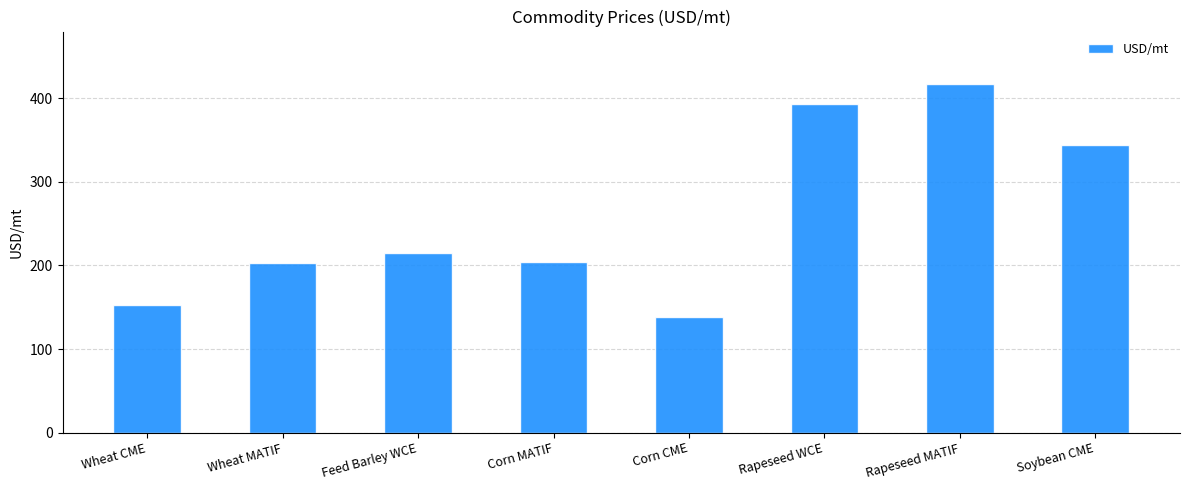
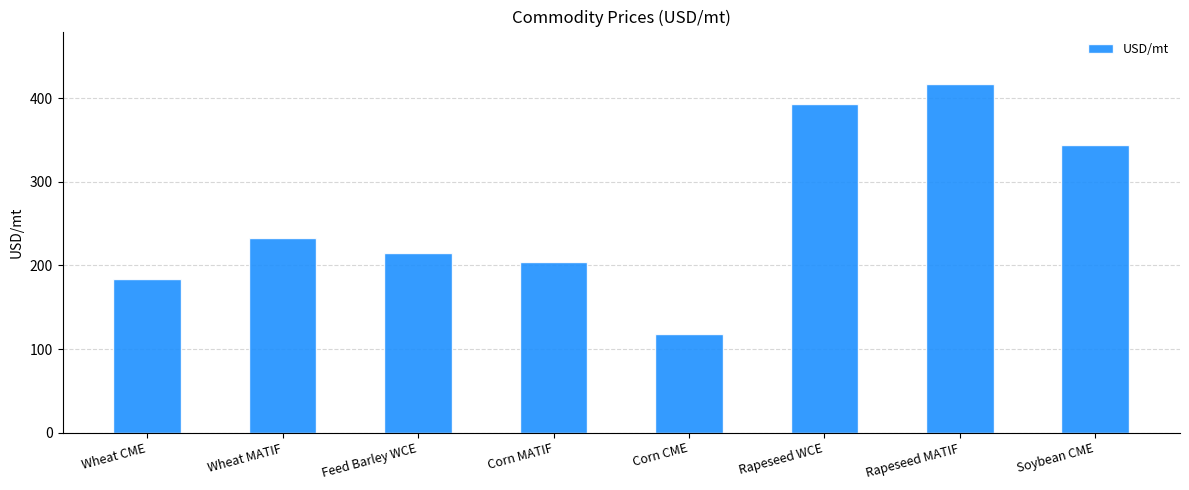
  {
-   "Wheat CME": 150,
-   "Wheat MATIF": 200,
+   "Wheat CME": 180,
+   "Wheat MATIF": 230,
    "Feed Barley WCE": 210,
    "Corn MATIF": 200,
-   "Corn CME": 140,
+   "Corn CME": 120,
    "Rapeseed WCE": 390,
    "Rapeseed MATIF": 420,
    "Soybean CME": 340
  }
